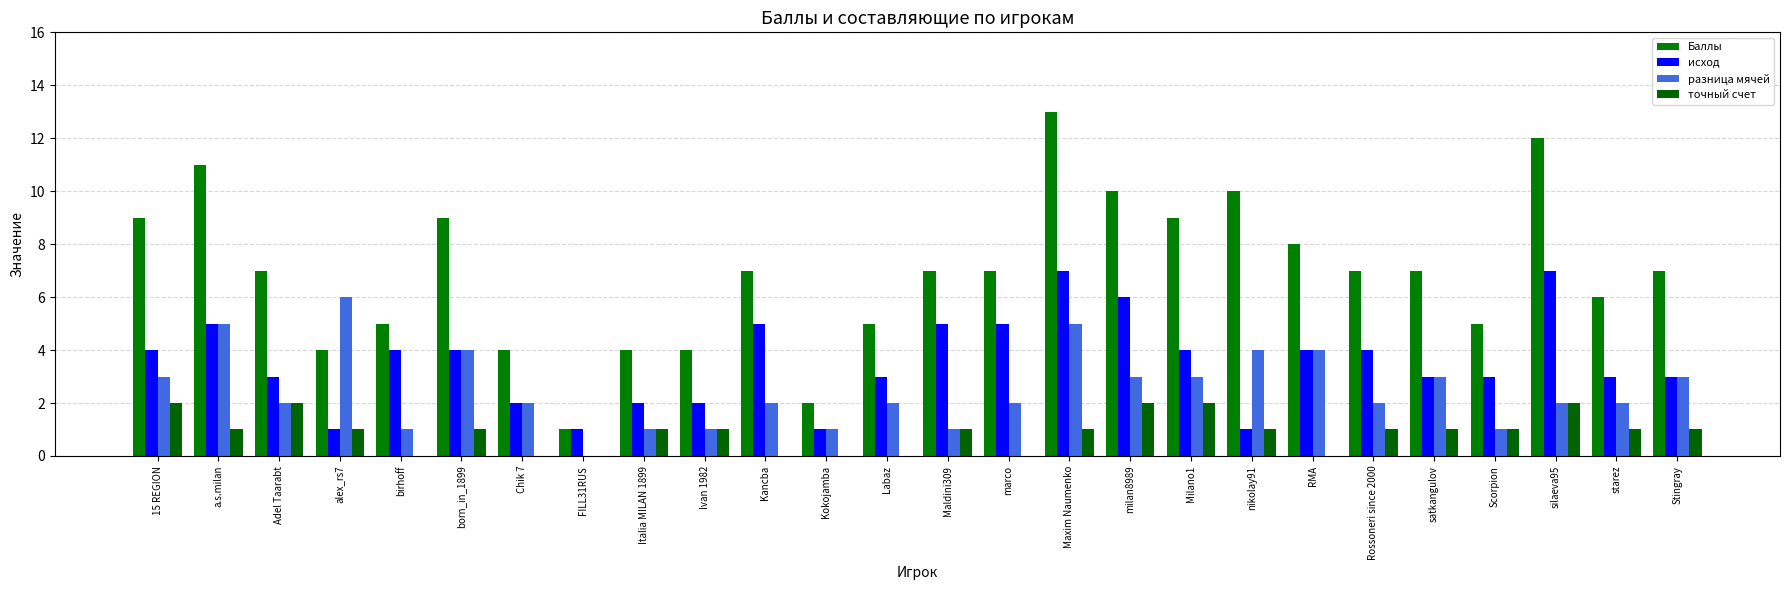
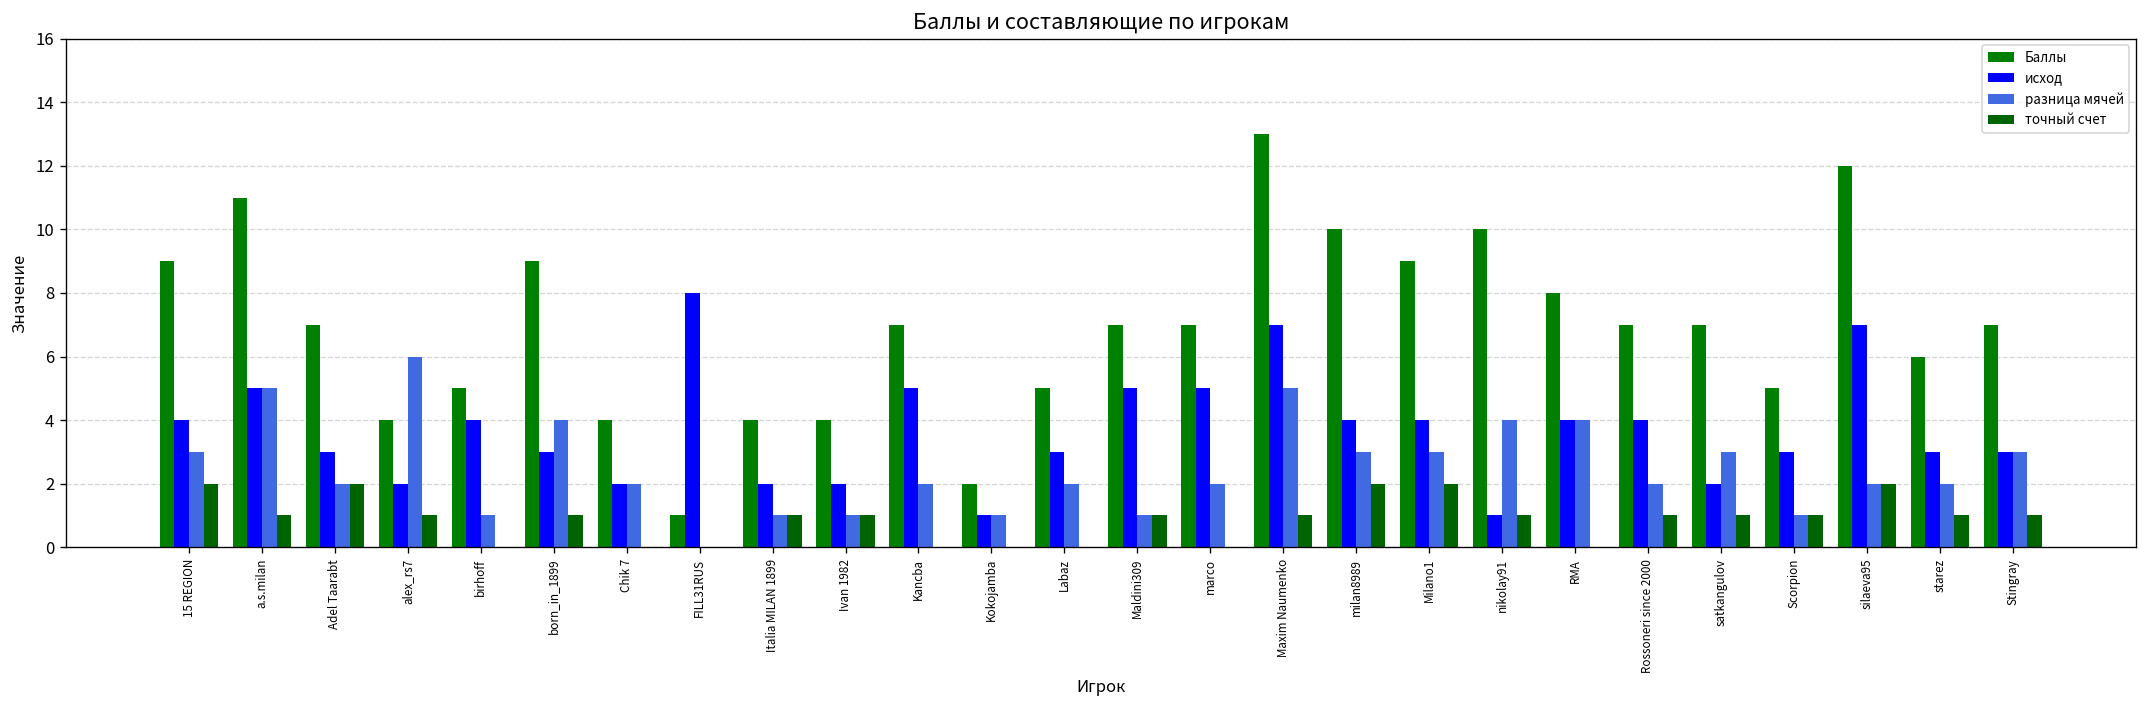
  {
    "исход": {
      "15 REGION": 4,
      "a.s.milan": 5,
      "Adel Taarabt": 3,
-     "alex_rs7": 1,
+     "alex_rs7": 2,
      "birhoff": 4,
-     "born_in_1899": 4,
+     "born_in_1899": 3,
      "Chik 7": 2,
-     "FILL31RUS": 1,
+     "FILL31RUS": 8,
      "Italia MILAN 1899": 2,
      "Ivan 1982": 2,
      "Kancba": 5,
      "Kokojamba": 1,
      "Labaz": 3,
      "Maldini309": 5,
      "marco": 5,
      "Maxim Naumenko": 7,
-     "milan8989": 6,
+     "milan8989": 4,
      "Milano1": 4,
      "nikolay91": 1,
      "RMA": 4,
      "Rossoneri since 2000": 4,
-     "satkangulov": 3,
+     "satkangulov": 2,
      "Scorpion": 3,
      "silaeva95": 7,
      "starez": 3,
      "Stingray": 3
    },
    "разница мячей": {
      "15 REGION": 3,
      "a.s.milan": 5,
      "Adel Taarabt": 2,
      "alex_rs7": 6,
      "birhoff": 1,
      "born_in_1899": 4,
      "Chik 7": 2,
      "FILL31RUS": 0,
      "Italia MILAN 1899": 1,
      "Ivan 1982": 1,
      "Kancba": 2,
      "Kokojamba": 1,
      "Labaz": 2,
      "Maldini309": 1,
      "marco": 2,
      "Maxim Naumenko": 5,
      "milan8989": 3,
      "Milano1": 3,
      "nikolay91": 4,
      "RMA": 4,
      "Rossoneri since 2000": 2,
      "satkangulov": 3,
      "Scorpion": 1,
      "silaeva95": 2,
      "starez": 2,
      "Stingray": 3
    }
  }
